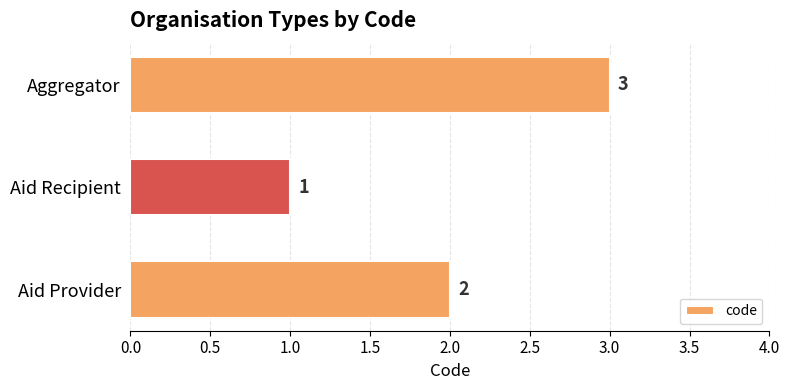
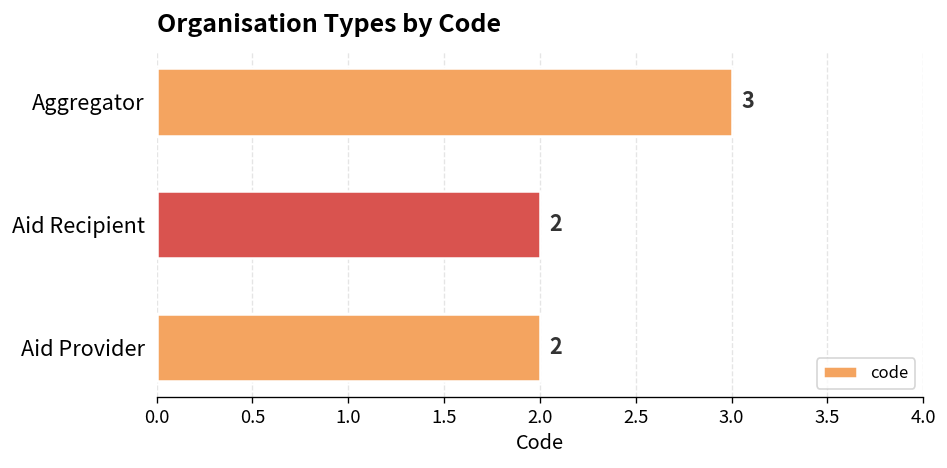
  {
    "Aggregator": 3,
-   "Aid Recipient": 1,
+   "Aid Recipient": 2,
    "Aid Provider": 2
  }
